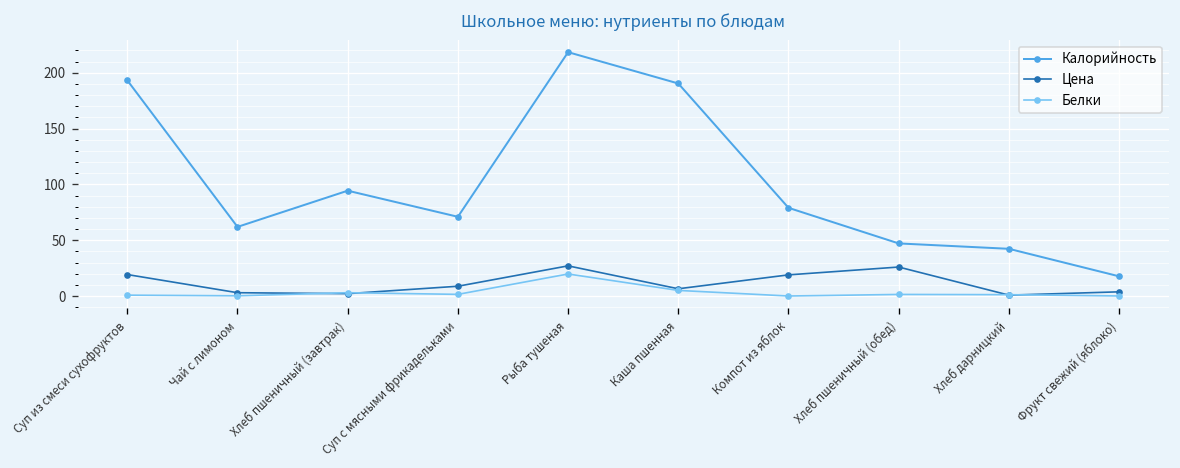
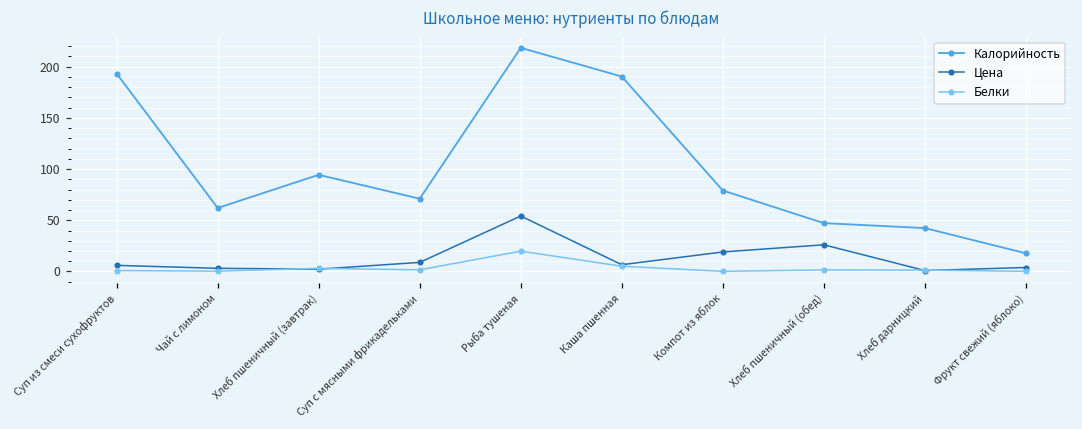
  {
    "Цена": {
-     "Суп из смеси сухофруктов": 20,
+     "Суп из смеси сухофруктов": 10,
      "Чай с лимоном": 0,
      "Суп с мясными фрикадельками": 10,
-     "Рыба тушеная": 30,
+     "Рыба тушеная": 50,
      "Компот из яблок": 20,
      "Хлеб пшеничный (обед)": 30,
      "Фрукт свежий (яблоко)": 0
    }
  }
